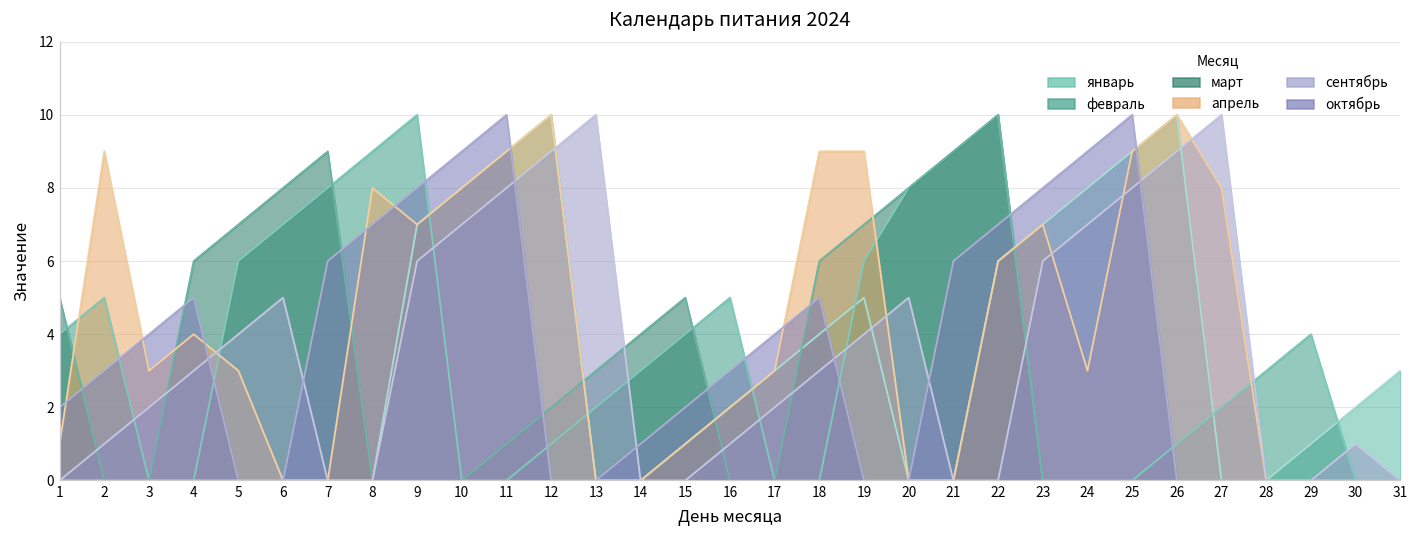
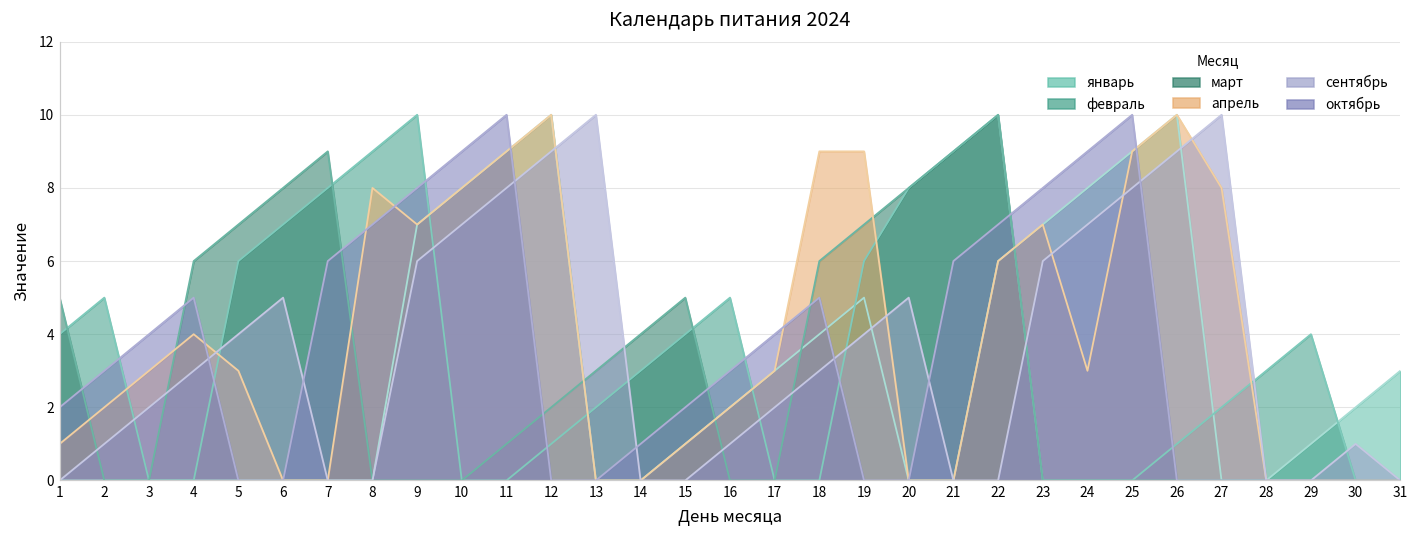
  {
    "апрель": {
      "1": 1,
-     "2": 9,
+     "2": 2,
      "3": 3,
      "4": 4,
      "5": 3,
      "8": 8,
      "18": 9,
      "19": 9,
      "24": 3,
      "27": 8
    }
  }
